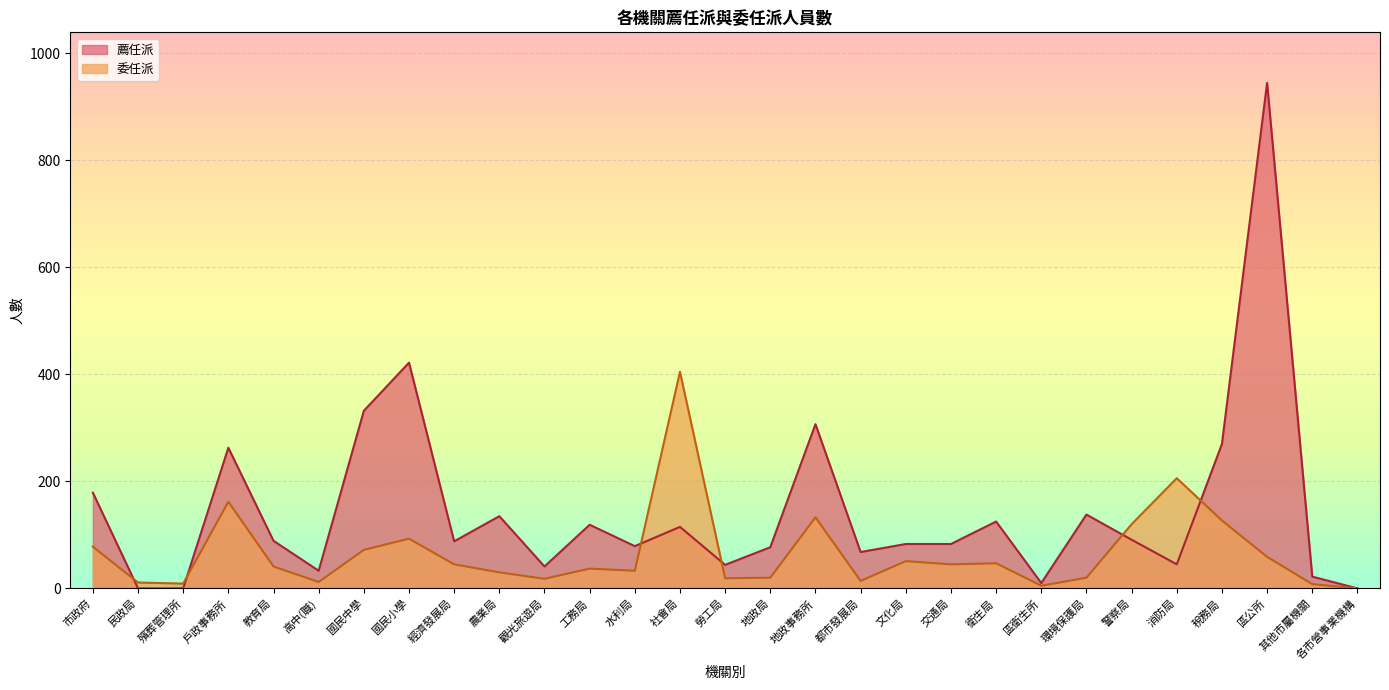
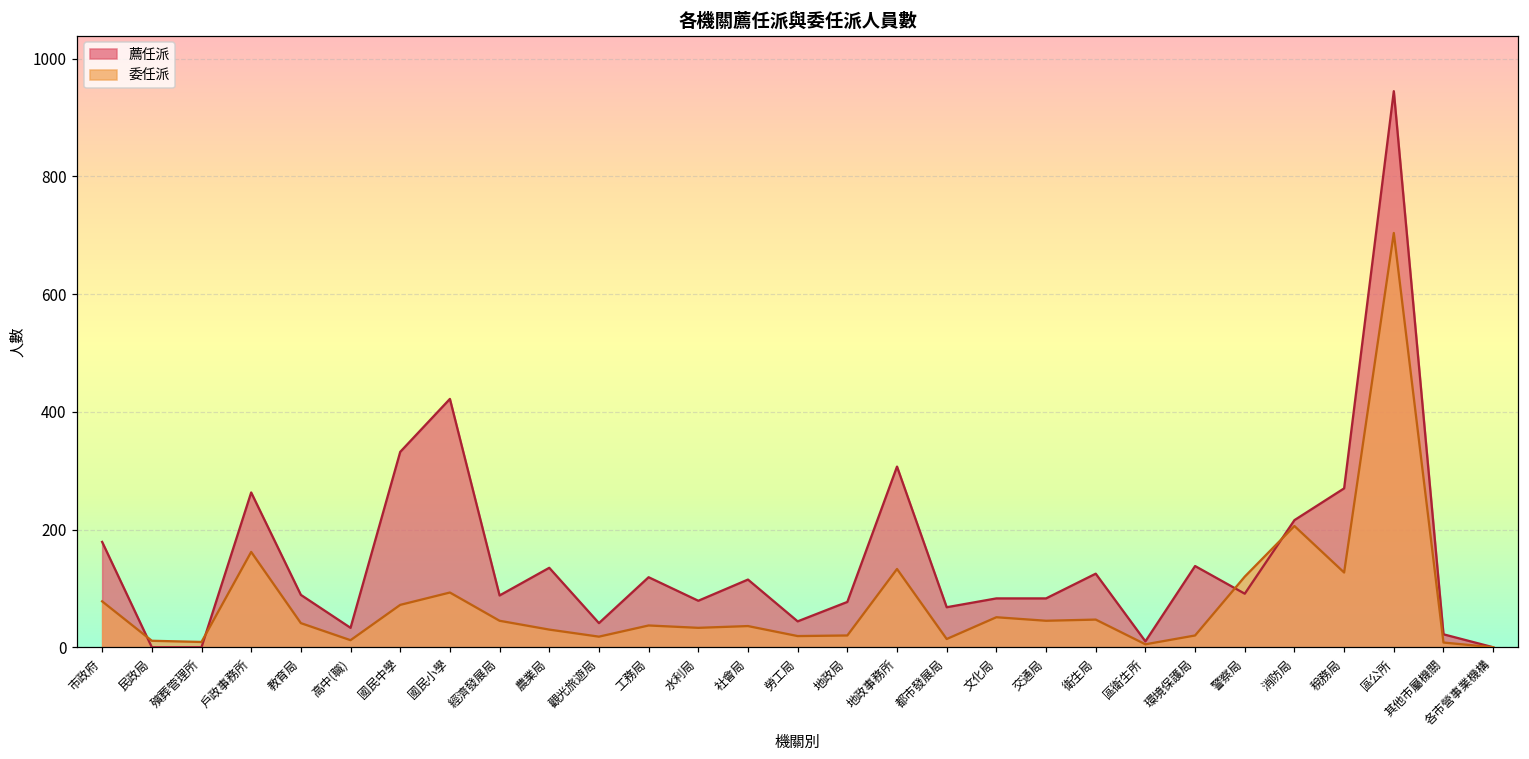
  {
    "薦任派": {
      "市政府": 180,
      "民政局": 0,
      "殯葬管理所": 0,
      "戶政事務所": 260,
      "教育局": 90,
      "高中(職)": 30,
      "國民中學": 330,
      "國民小學": 420,
      "經濟發展局": 90,
      "農業局": 140,
      "觀光旅遊局": 40,
      "工務局": 120,
      "水利局": 80,
      "社會局": 120,
      "勞工局": 40,
      "地政局": 80,
      "地政事務所": 310,
      "都市發展局": 70,
      "文化局": 80,
      "交通局": 80,
      "衛生局": 130,
      "區衛生所": 10,
      "環境保護局": 140,
      "警察局": 90,
-     "消防局": 50,
+     "消防局": 220,
      "稅務局": 270,
      "區公所": 950,
      "其他市屬機關": 20
    },
    "委任派": {
      "市政府": 80,
      "民政局": 10,
      "殯葬管理所": 10,
      "戶政事務所": 160,
      "教育局": 40,
      "高中(職)": 10,
      "國民中學": 70,
      "國民小學": 90,
      "經濟發展局": 50,
      "農業局": 30,
      "觀光旅遊局": 20,
      "工務局": 40,
      "水利局": 30,
-     "社會局": 410,
+     "社會局": 40,
      "勞工局": 20,
      "地政局": 20,
      "地政事務所": 130,
      "都市發展局": 10,
      "文化局": 50,
      "交通局": 50,
      "衛生局": 50,
      "區衛生所": 10,
      "環境保護局": 20,
      "警察局": 120,
      "消防局": 210,
      "稅務局": 130,
-     "區公所": 60,
+     "區公所": 700,
      "其他市屬機關": 10
    }
  }
